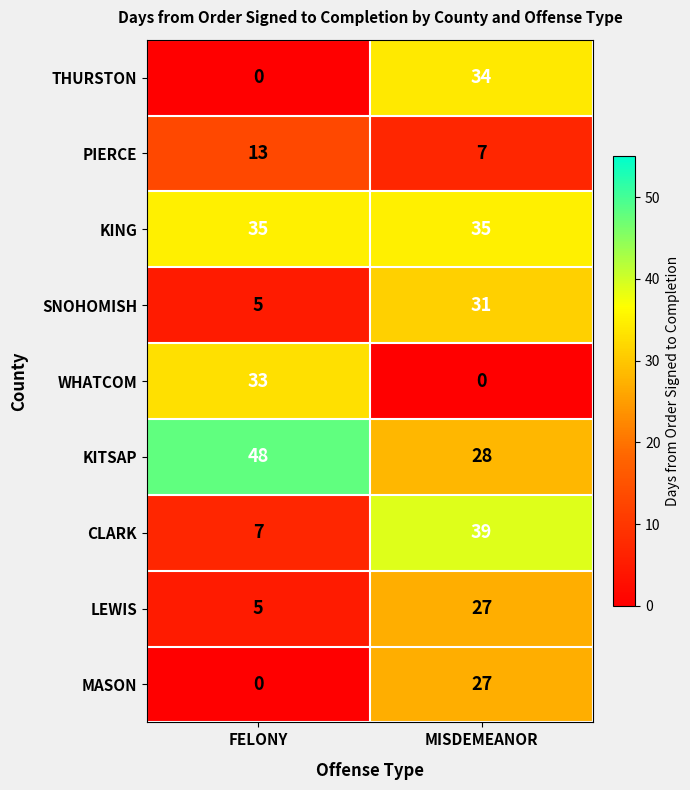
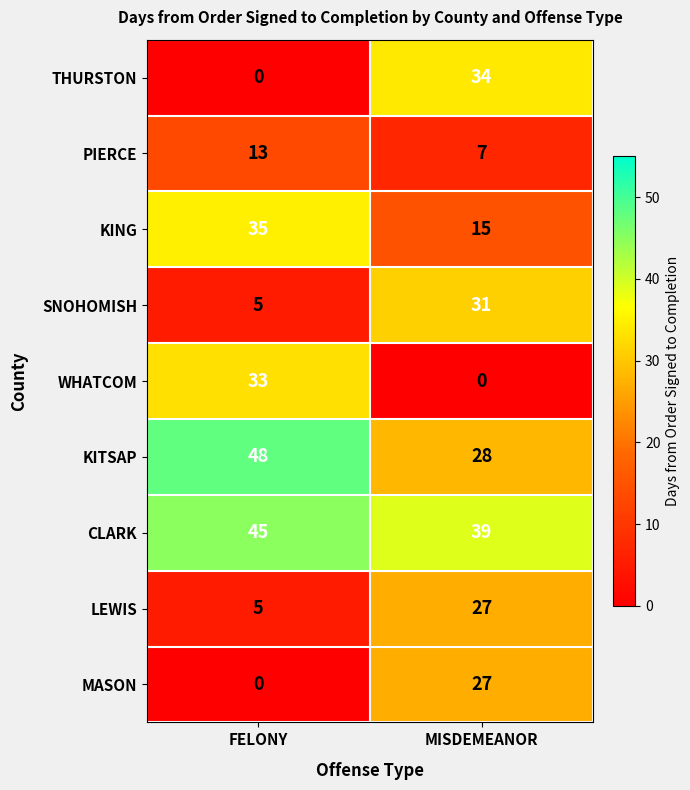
  {
    "THURSTON": {
      "FELONY": 0,
      "MISDEMEANOR": 34
    },
    "PIERCE": {
      "FELONY": 13,
      "MISDEMEANOR": 7
    },
    "KING": {
      "FELONY": 35,
-     "MISDEMEANOR": 35
+     "MISDEMEANOR": 15
    },
    "SNOHOMISH": {
      "FELONY": 5,
      "MISDEMEANOR": 31
    },
    "WHATCOM": {
      "FELONY": 33,
      "MISDEMEANOR": 0
    },
    "KITSAP": {
      "FELONY": 48,
      "MISDEMEANOR": 28
    },
    "CLARK": {
-     "FELONY": 7,
+     "FELONY": 45,
      "MISDEMEANOR": 39
    },
    "LEWIS": {
      "FELONY": 5,
      "MISDEMEANOR": 27
    },
    "MASON": {
      "FELONY": 0,
      "MISDEMEANOR": 27
    }
  }
